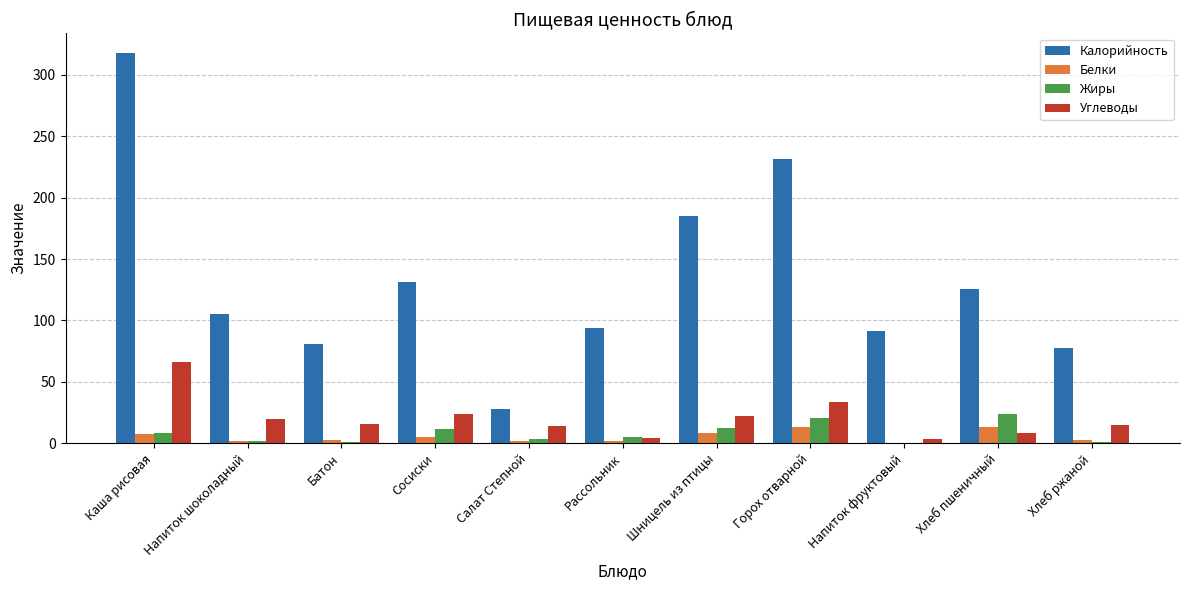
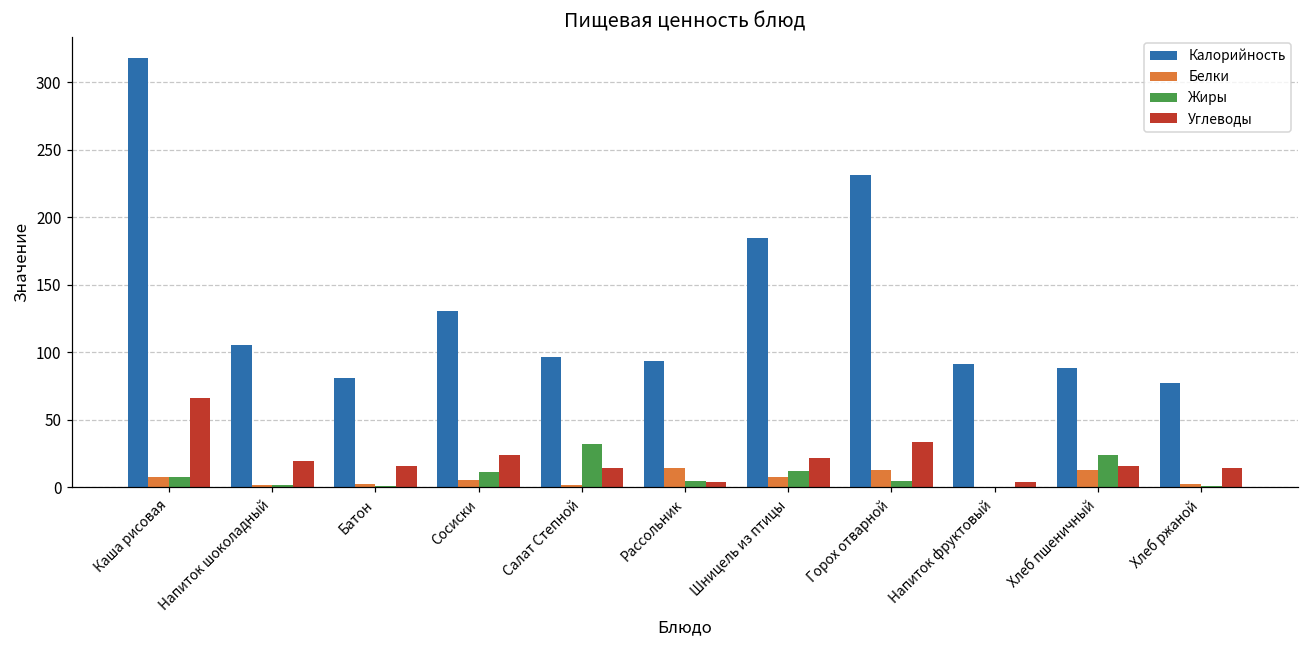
  {
    "Калорийность": {
      "Каша рисовая": 318,
      "Напиток шоколадный": 105,
      "Батон": 81,
      "Сосиски": 131,
-     "Салат Степной": 27,
+     "Салат Степной": 97,
      "Рассольник": 94,
      "Шницель из птицы": 185,
      "Горох отварной": 232,
      "Напиток фруктовый": 91,
-     "Хлеб пшеничный": 126,
+     "Хлеб пшеничный": 89,
      "Хлеб ржаной": 78
    },
    "Белки": {
      "Каша рисовая": 7,
      "Напиток шоколадный": 2,
      "Батон": 2,
      "Сосиски": 5,
-     "Рассольник": 2,
+     "Рассольник": 14,
      "Шницель из птицы": 8,
      "Горох отварной": 13,
      "Хлеб пшеничный": 13,
      "Хлеб ржаной": 3
    },
    "Жиры": {
      "Каша рисовая": 8,
      "Напиток шоколадный": 2,
      "Сосиски": 11,
-     "Салат Степной": 4,
+     "Салат Степной": 32,
      "Рассольник": 5,
      "Шницель из птицы": 12,
-     "Горох отварной": 20,
+     "Горох отварной": 5,
      "Хлеб пшеничный": 24
    },
    "Углеводы": {
      "Каша рисовая": 66,
      "Напиток шоколадный": 19,
      "Батон": 16,
      "Сосиски": 24,
      "Салат Степной": 14,
      "Рассольник": 4,
      "Шницель из птицы": 22,
      "Горох отварной": 34,
      "Напиток фруктовый": 4,
-     "Хлеб пшеничный": 8,
+     "Хлеб пшеничный": 16,
      "Хлеб ржаной": 15
    }
  }
